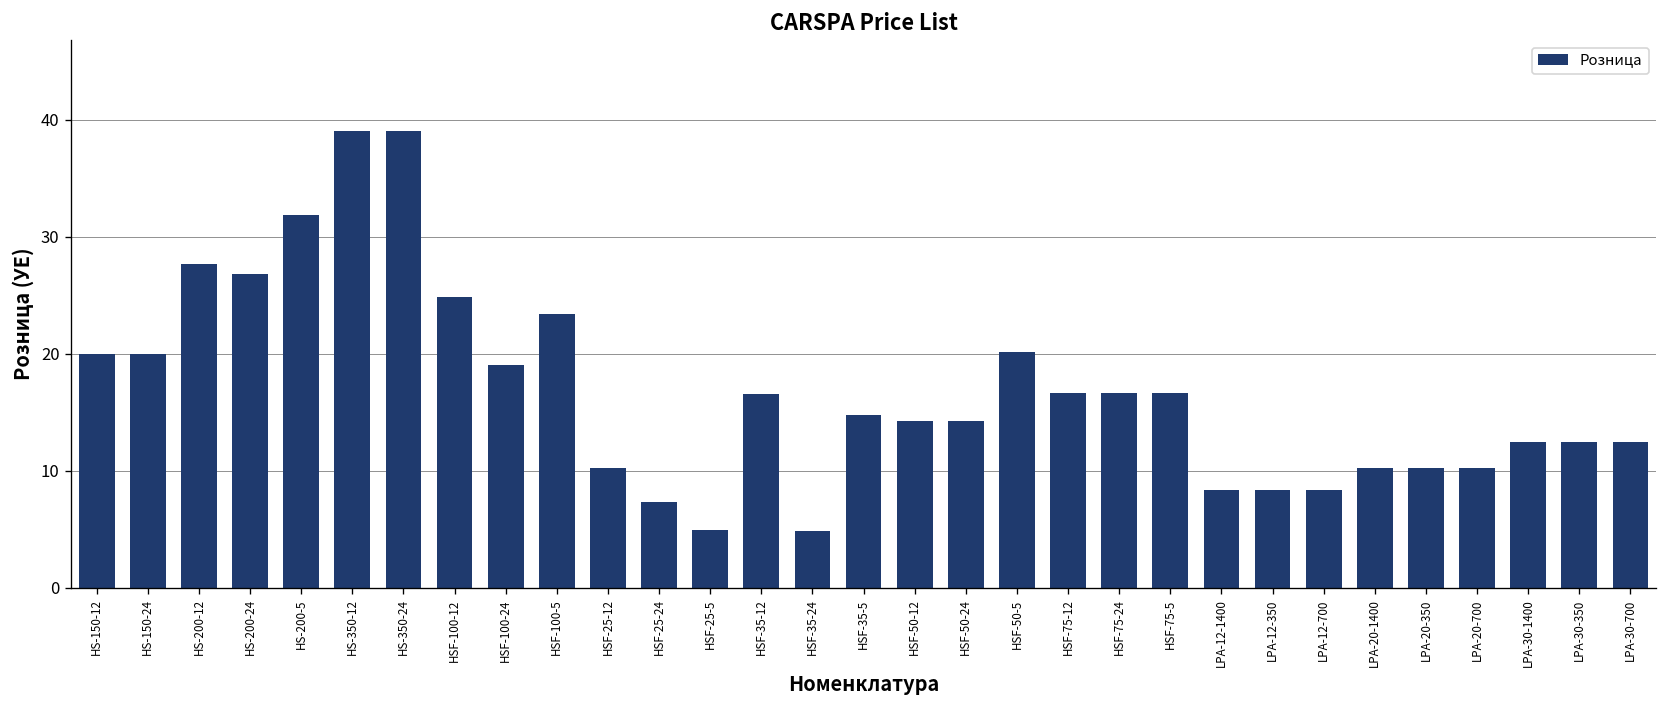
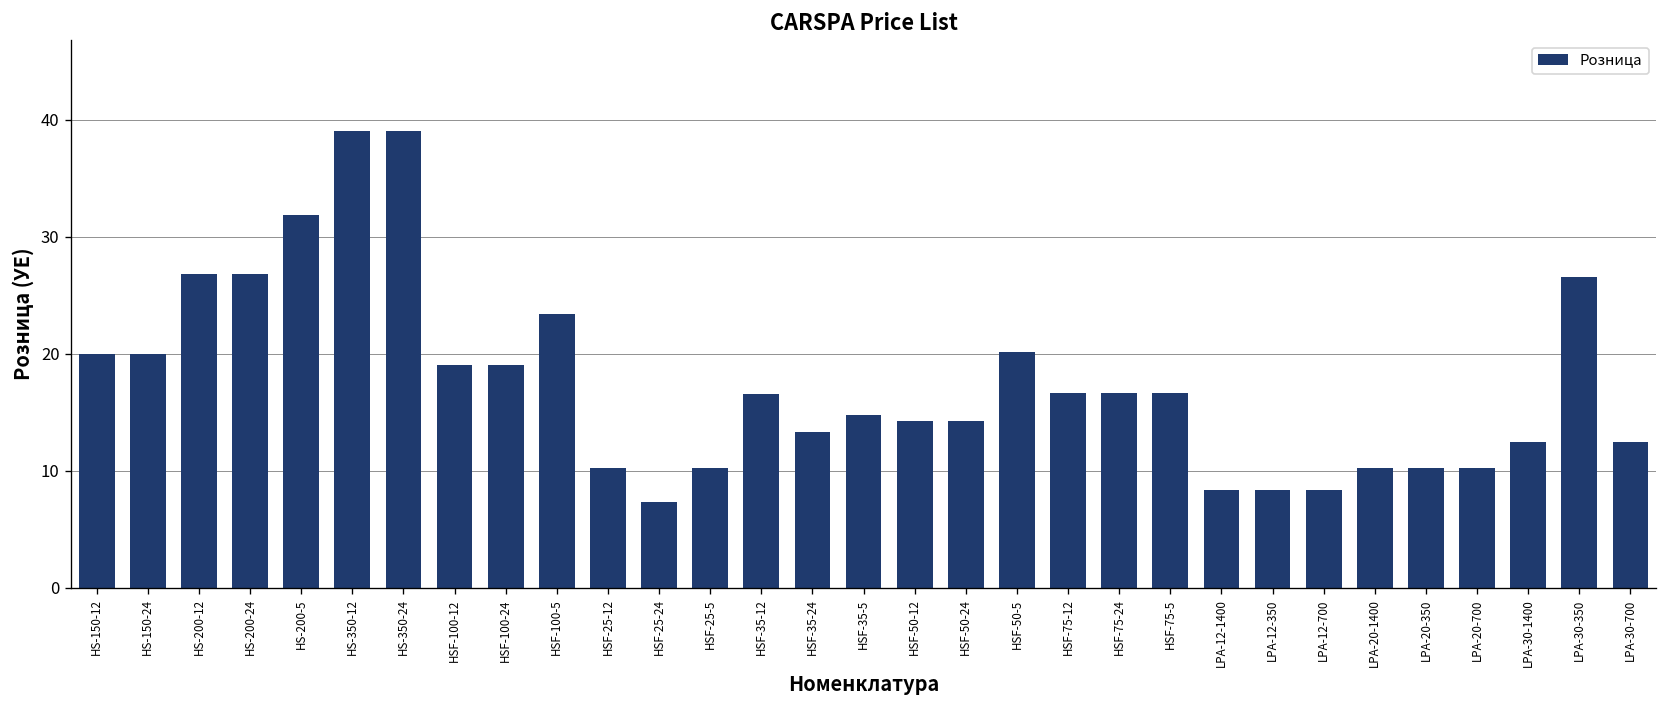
  {
    "HS-150-12": 20,
    "HS-150-24": 20,
-   "HS-200-12": 28,
+   "HS-200-12": 27,
    "HS-200-24": 27,
    "HS-200-5": 32,
    "HS-350-12": 39,
    "HS-350-24": 39,
-   "HSF-100-12": 25,
+   "HSF-100-12": 19,
    "HSF-100-24": 19,
    "HSF-100-5": 23,
    "HSF-25-12": 10,
    "HSF-25-24": 7,
-   "HSF-25-5": 5,
+   "HSF-25-5": 10,
    "HSF-35-12": 17,
-   "HSF-35-24": 5,
+   "HSF-35-24": 13,
    "HSF-35-5": 15,
    "HSF-50-12": 14,
    "HSF-50-24": 14,
    "HSF-50-5": 20,
    "HSF-75-12": 17,
    "HSF-75-24": 17,
    "HSF-75-5": 17,
    "LPA-12-1400": 8,
    "LPA-12-350": 8,
    "LPA-12-700": 8,
    "LPA-20-1400": 10,
    "LPA-20-350": 10,
    "LPA-20-700": 10,
    "LPA-30-1400": 12,
-   "LPA-30-350": 12,
+   "LPA-30-350": 27,
    "LPA-30-700": 12
  }
